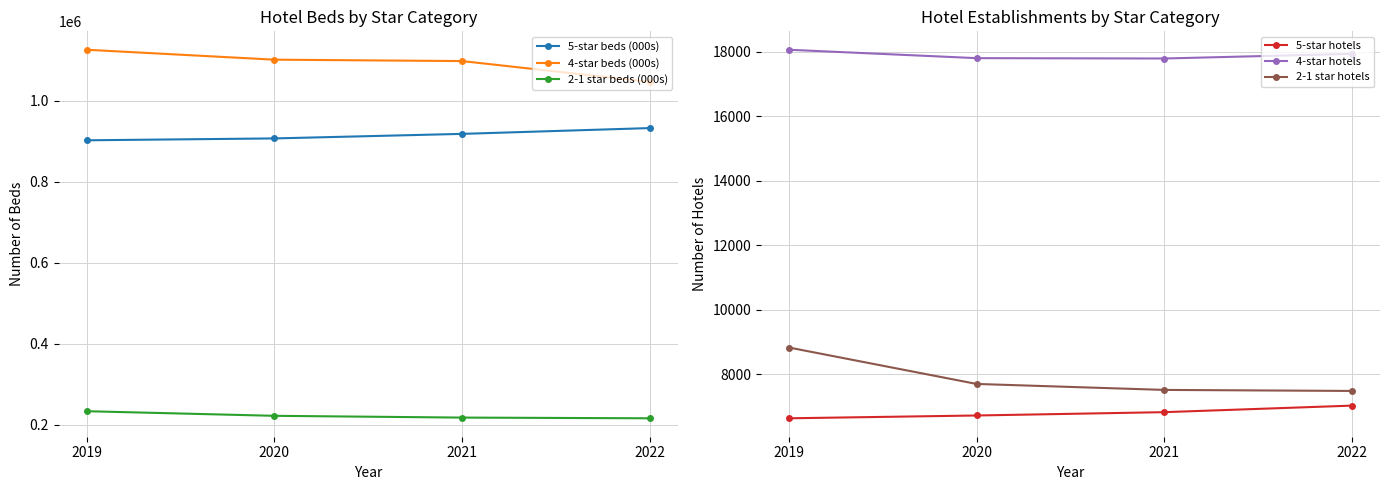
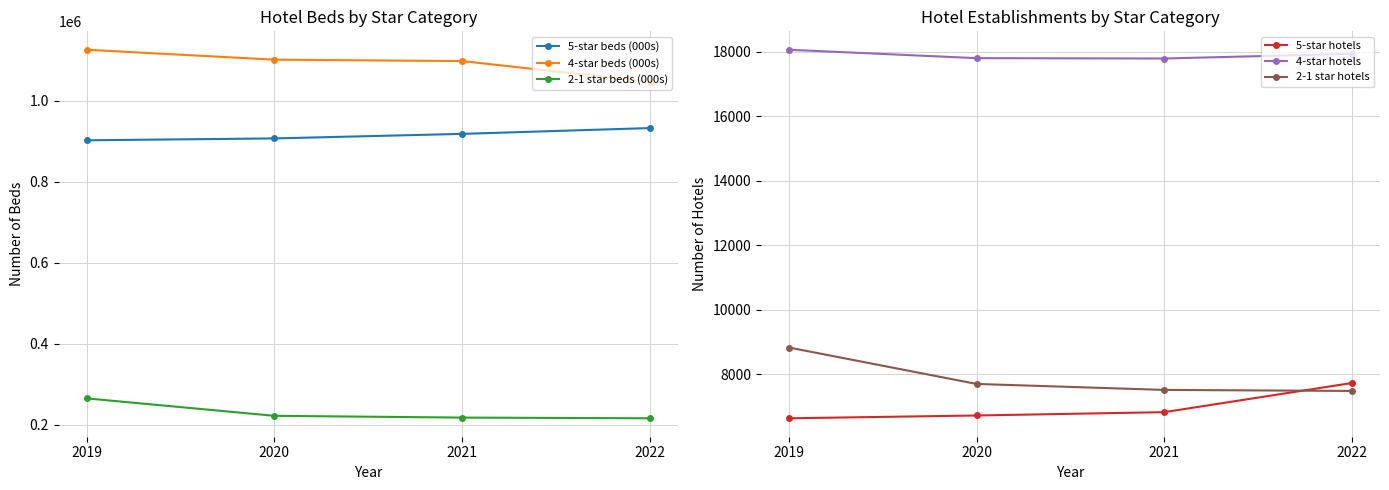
  {
    "Hotel Beds by Star Category": {
      "5-star beds (000s)": {
        "2019": 900000,
        "2020": 910000,
        "2021": 920000,
        "2022": 930000
      },
      "4-star beds (000s)": {
        "2019": 1130000,
        "2020": 1100000,
        "2021": 1100000
      },
      "2-1 star beds (000s)": {
-       "2019": 230000,
+       "2019": 260000,
        "2020": 220000,
        "2021": 220000,
        "2022": 220000
      }
    },
    "Hotel Establishments by Star Category": {
      "5-star hotels": {
        "2019": 6600,
        "2020": 6700,
        "2021": 6800,
-       "2022": 7000
+       "2022": 7700
      },
      "4-star hotels": {
        "2019": 18100,
        "2020": 17800,
        "2021": 17800
      },
      "2-1 star hotels": {
        "2019": 8800,
        "2020": 7700,
        "2021": 7500,
        "2022": 7500
      }
    }
  }
